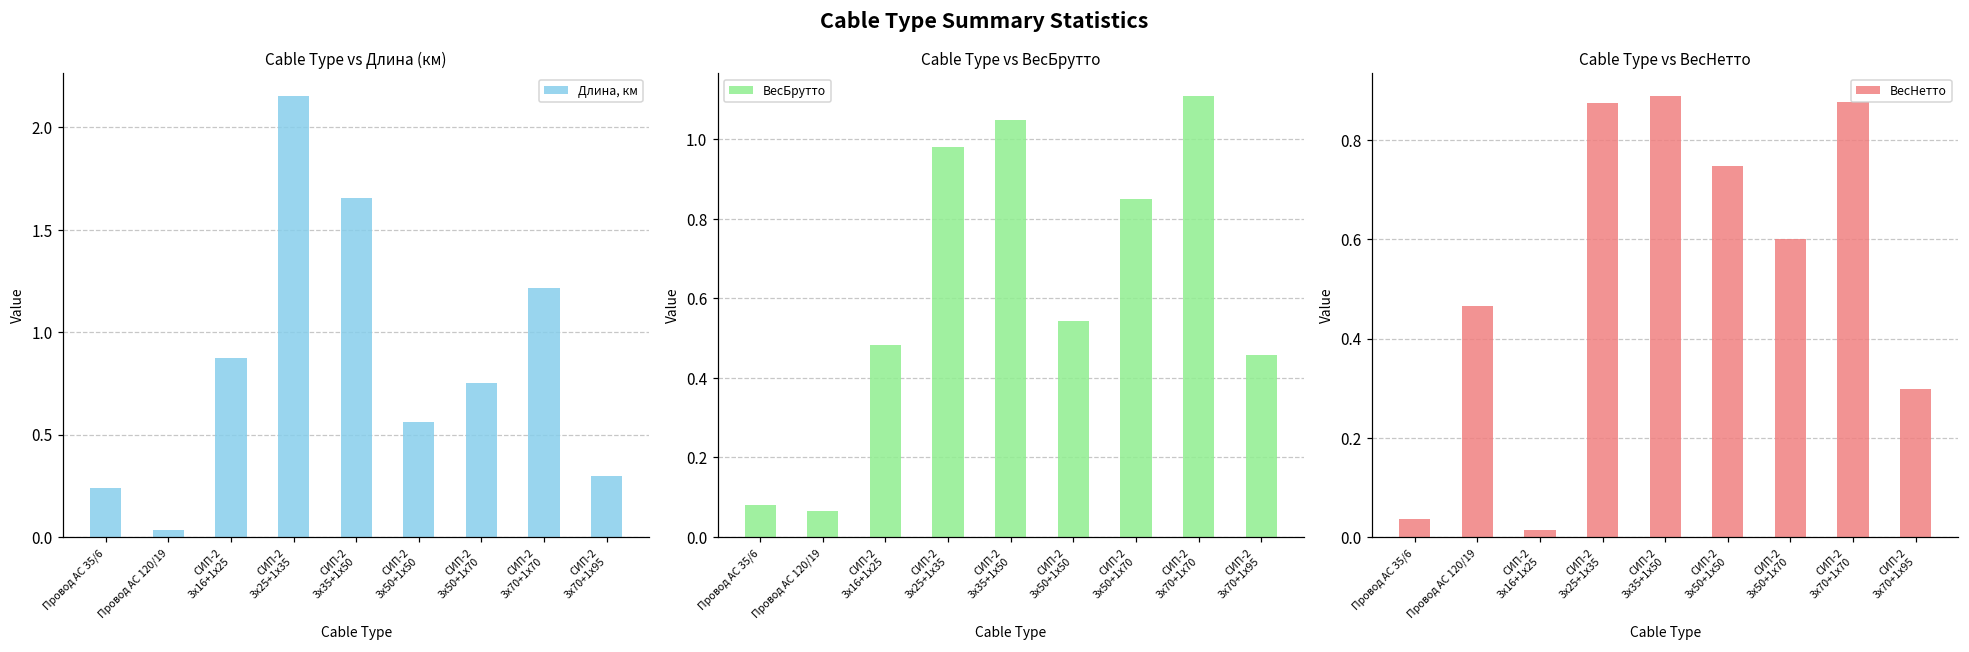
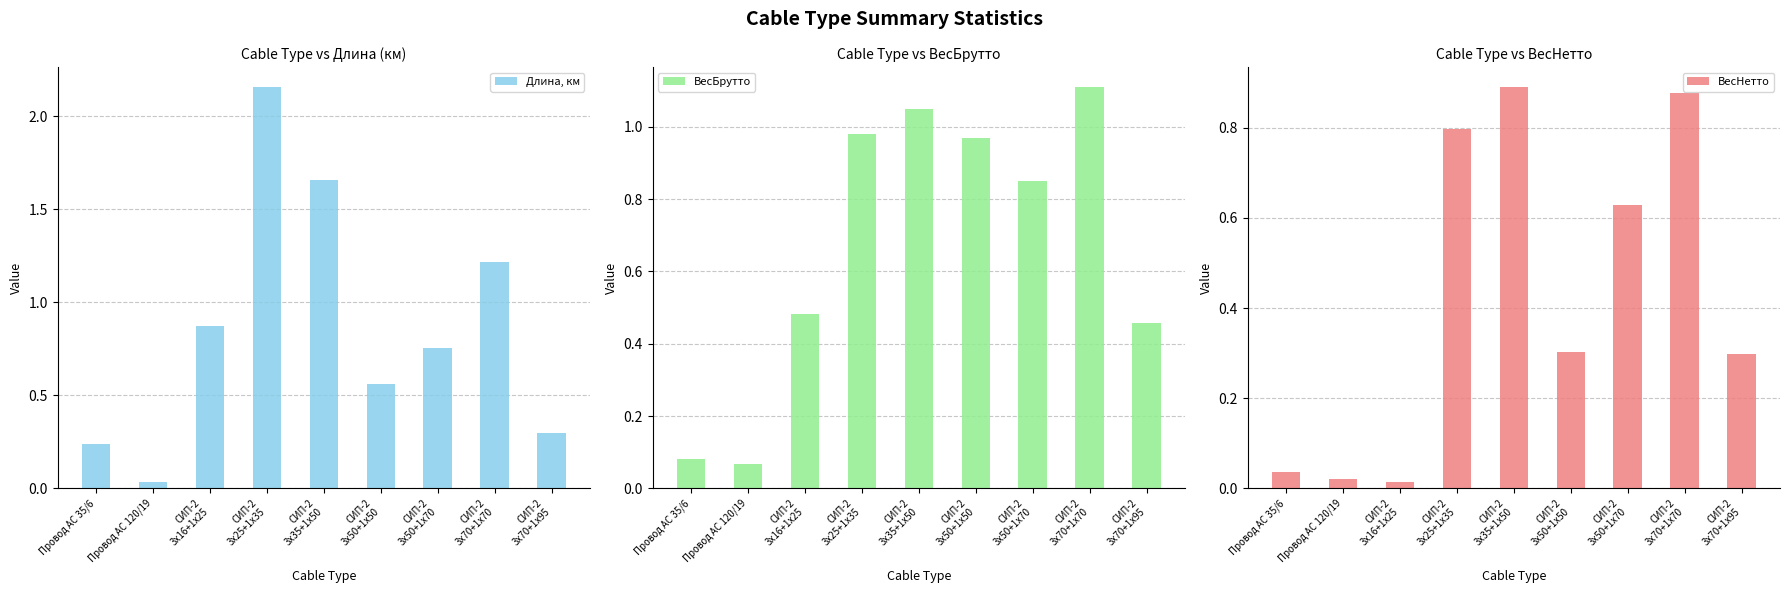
  {
    "Cable Type vs Длина (км)": {
      "Провод АС 35/6": 0.24,
      "Провод АС 120/19": 0.03,
      "СИП-2 3x16+1x25": 0.87,
      "СИП-2 3x25+1x35": 2.16,
      "СИП-2 3x35+1x50": 1.66,
      "СИП-2 3x50+1x50": 0.56,
      "СИП-2 3x50+1x70": 0.75,
      "СИП-2 3x70+1x70": 1.22,
      "СИП-2 3x70+1x95": 0.30
    },
    "Cable Type vs ВесБрутто": {
      "Провод АС 35/6": 0.08,
      "Провод АС 120/19": 0.07,
      "СИП-2 3x16+1x25": 0.48,
      "СИП-2 3x25+1x35": 0.98,
      "СИП-2 3x35+1x50": 1.05,
-     "СИП-2 3x50+1x50": 0.54,
+     "СИП-2 3x50+1x50": 0.97,
      "СИП-2 3x50+1x70": 0.85,
      "СИП-2 3x70+1x70": 1.11,
      "СИП-2 3x70+1x95": 0.46
    },
    "Cable Type vs ВесНетто": {
      "Провод АС 35/6": 0.04,
-     "Провод АС 120/19": 0.47,
+     "Провод АС 120/19": 0.02,
      "СИП-2 3x16+1x25": 0.01,
-     "СИП-2 3x25+1x35": 0.87,
+     "СИП-2 3x25+1x35": 0.80,
      "СИП-2 3x35+1x50": 0.89,
-     "СИП-2 3x50+1x50": 0.75,
-     "СИП-2 3x50+1x70": 0.60,
+     "СИП-2 3x50+1x50": 0.30,
+     "СИП-2 3x50+1x70": 0.63,
      "СИП-2 3x70+1x70": 0.88,
      "СИП-2 3x70+1x95": 0.30
    }
  }
